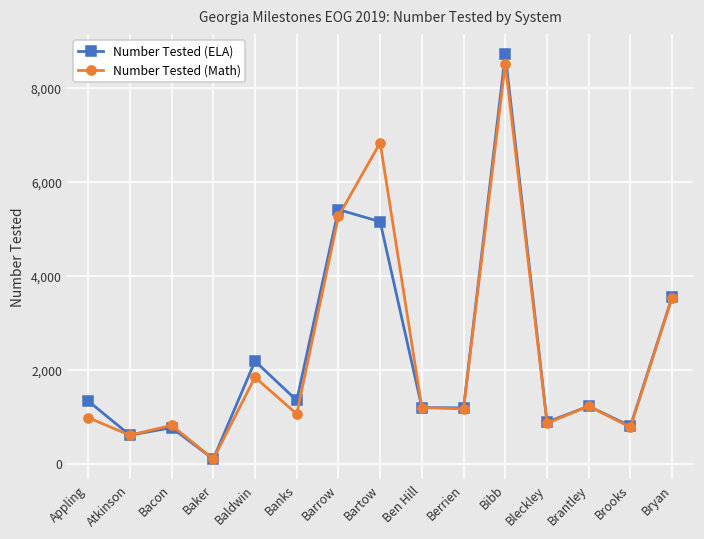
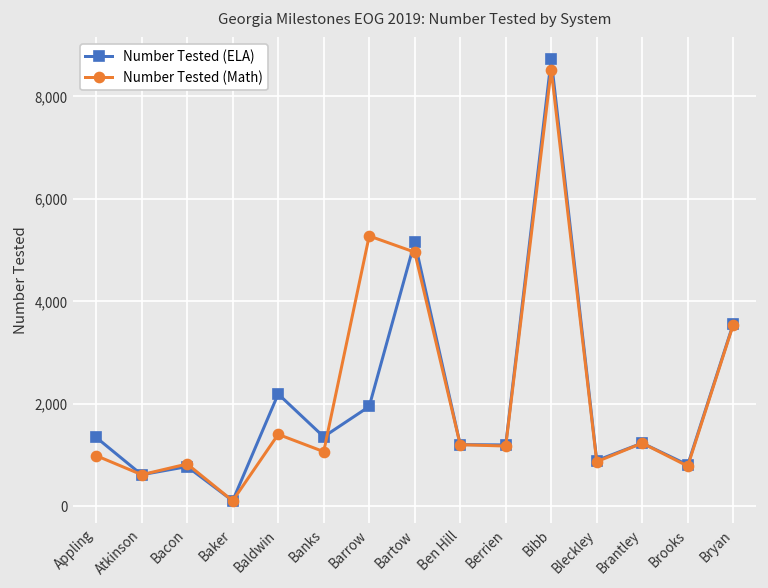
  {
    "Number Tested (ELA)": {
      "Appling": "1,300",
      "Baldwin": "2,200",
      "Banks": "1,400",
-     "Barrow": "5,400",
+     "Barrow": "1,900",
      "Bartow": "5,200",
      "Bibb": "8,700"
    },
    "Number Tested (Math)": {
      "Appling": "1,000",
-     "Baldwin": "1,800",
+     "Baldwin": "1,400",
      "Banks": "1,100",
      "Barrow": "5,300",
-     "Bartow": "6,800",
+     "Bartow": "5,000",
      "Bibb": "8,500"
    }
  }
